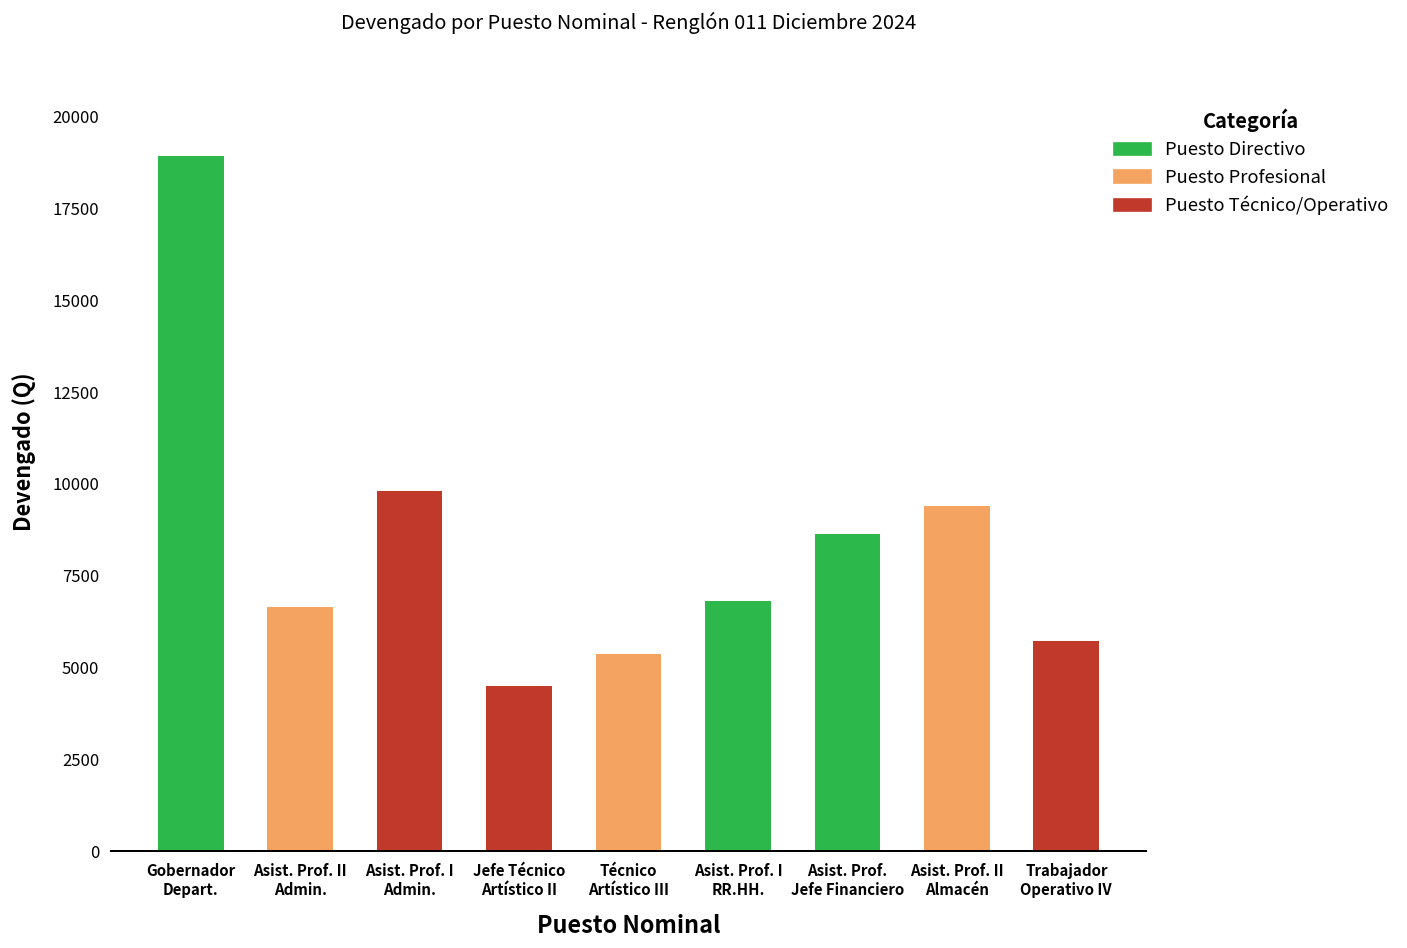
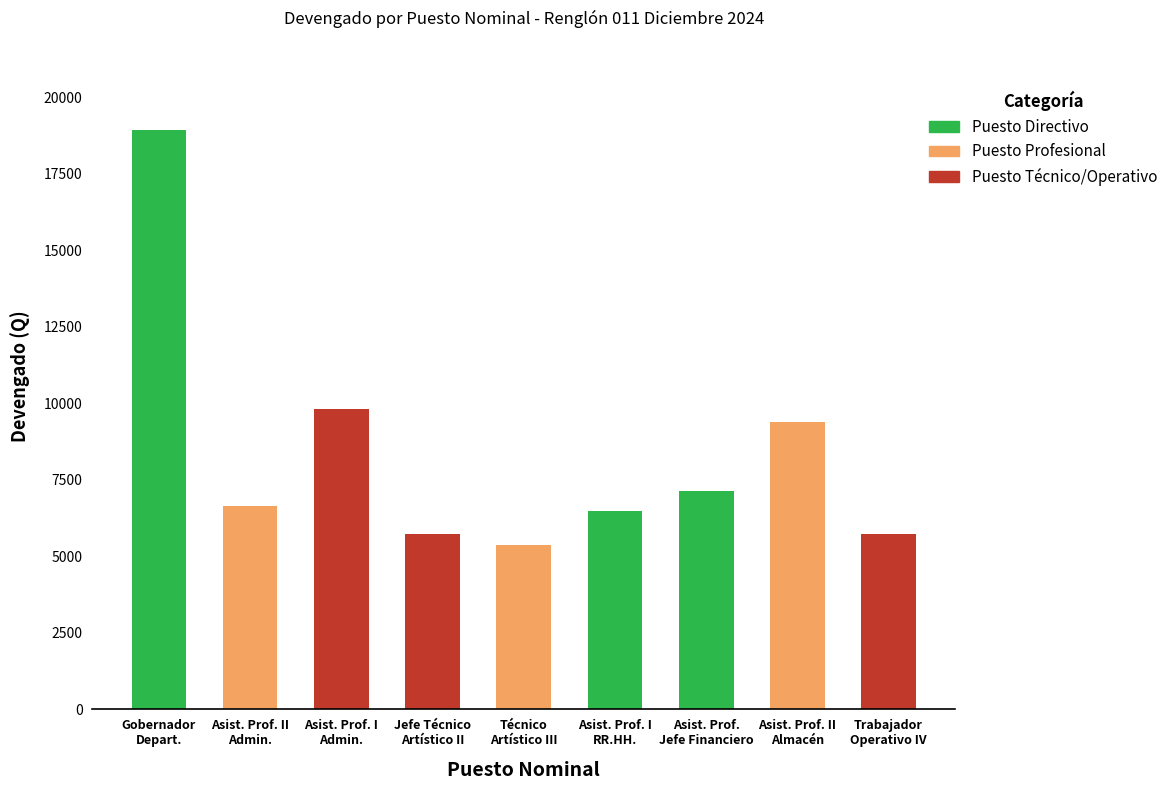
  {
    "Gobernador Depart.": 18900,
    "Asist. Prof. II Admin.": 6600,
    "Asist. Prof. I Admin.": 9800,
-   "Jefe Técnico Artístico II": 4500,
+   "Jefe Técnico Artístico II": 5700,
    "Técnico Artístico III": 5400,
-   "Asist. Prof. I RR.HH.": 6800,
-   "Asist. Prof. Jefe Financiero": 8600,
+   "Asist. Prof. I RR.HH.": 6500,
+   "Asist. Prof. Jefe Financiero": 7100,
    "Asist. Prof. II Almacén": 9400,
    "Trabajador Operativo IV": 5700
  }
